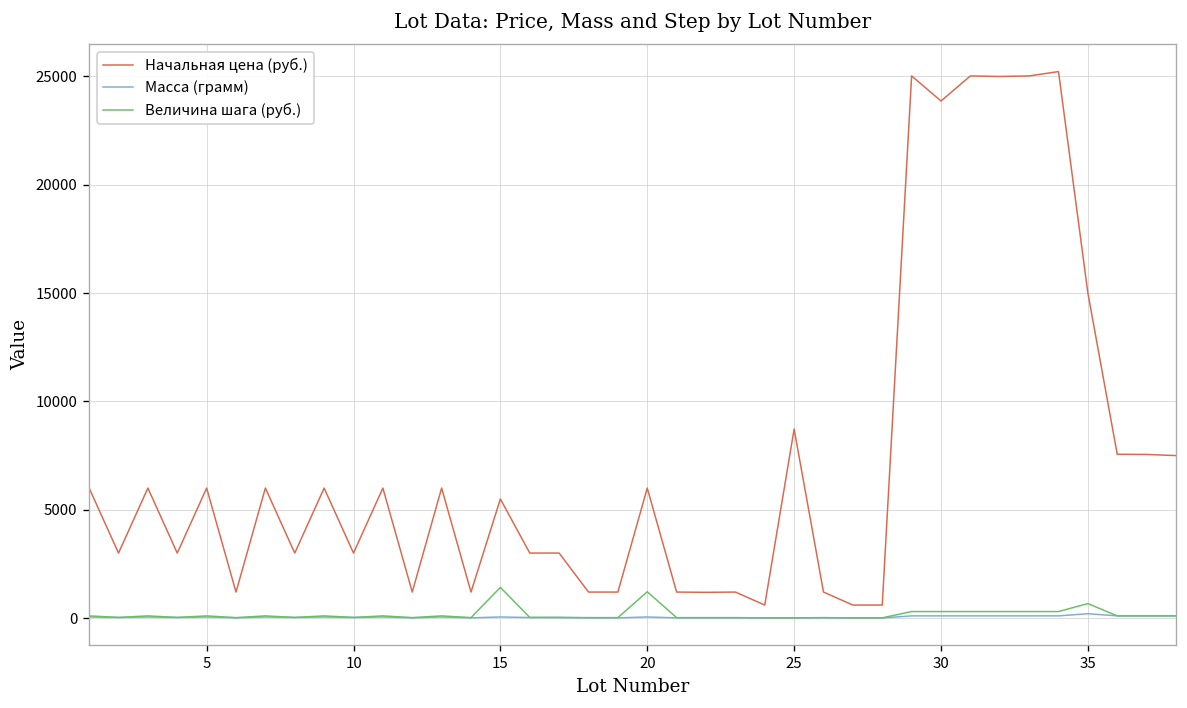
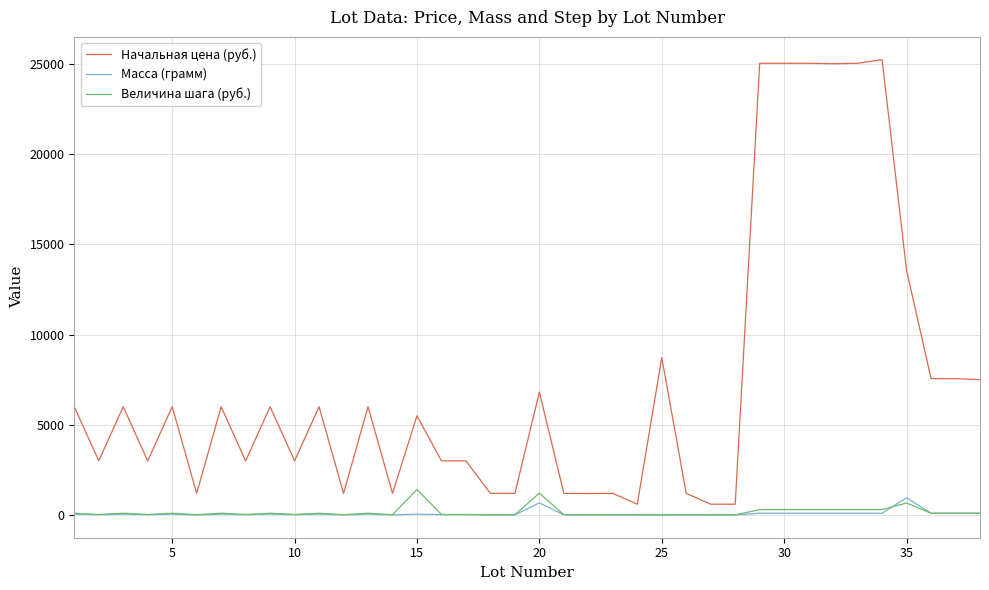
  {
    "Начальная цена (руб.)": {
      "5": 6000,
      "10": 3000,
      "15": 5500,
-     "20": 6000,
+     "20": 6800,
      "25": 8700,
-     "30": 23900,
-     "35": 15000
+     "30": 25000,
+     "35": 13600
    },
    "Масса (грамм)": {
      "15": 100,
-     "20": 100,
+     "20": 700,
      "30": 100,
-     "35": 200
+     "35": 1000
    },
    "Величина шага (руб.)": {
      "15": 1400,
      "20": 1200,
      "30": 300,
      "35": 700
    }
  }
